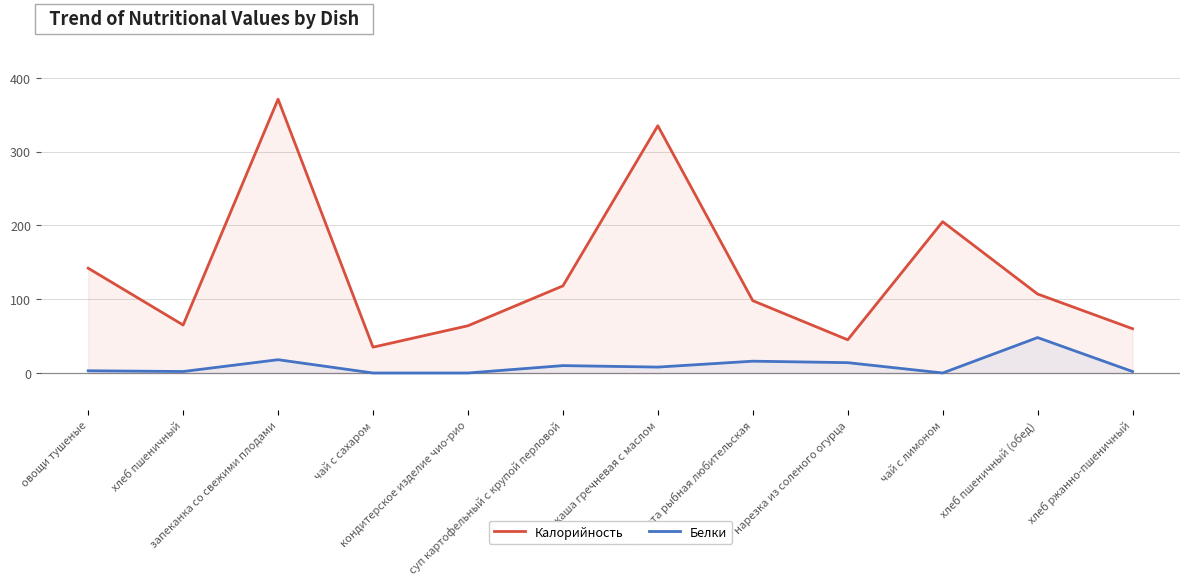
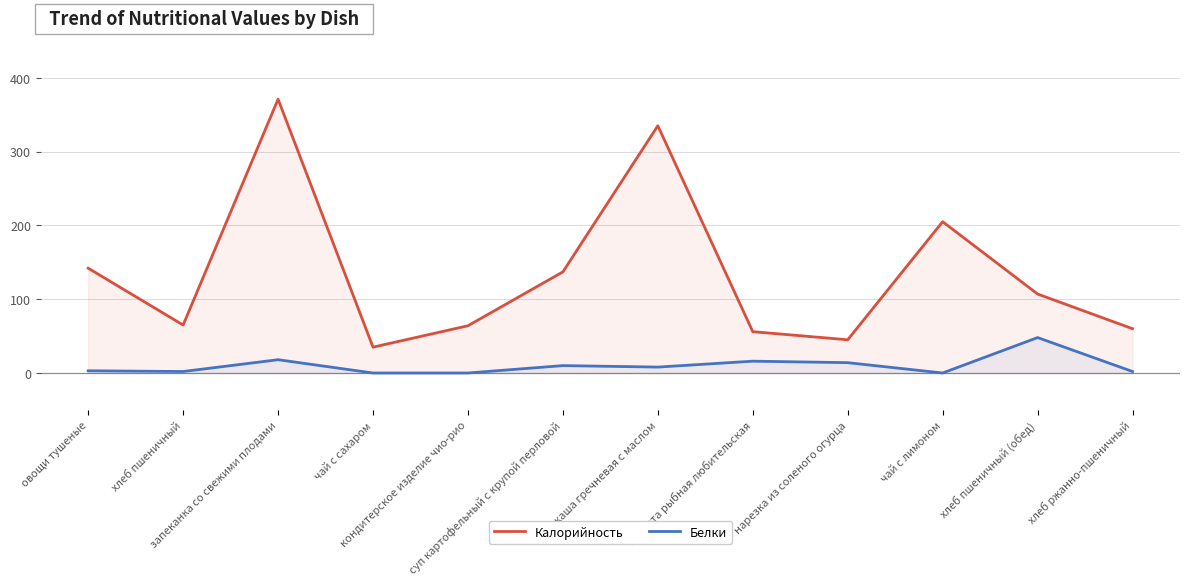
  {
    "Калорийность": {
      "овощи тушеные": 140,
      "хлеб пшеничный": 70,
      "запеканка со свежими плодами": 370,
      "чай с сахаром": 40,
      "кондитерское изделие чио-рио": 60,
-     "суп картофельный с крупой перловой": 120,
+     "суп картофельный с крупой перловой": 140,
      "каша гречневая с маслом": 340,
-     "котлета рыбная любительская": 100,
+     "котлета рыбная любительская": 60,
      "нарезка из соленого огурца": 50,
      "чай с лимоном": 210,
      "хлеб пшеничный (обед)": 110,
      "хлеб ржанно-пшеничный": 60
    },
    "Белки": {
      "овощи тушеные": 0,
      "хлеб пшеничный": 0,
      "запеканка со свежими плодами": 20,
      "чай с сахаром": 0,
      "кондитерское изделие чио-рио": 0,
      "суп картофельный с крупой перловой": 10,
      "каша гречневая с маслом": 10,
      "котлета рыбная любительская": 20,
      "нарезка из соленого огурца": 10,
      "чай с лимоном": 0,
      "хлеб пшеничный (обед)": 50,
      "хлеб ржанно-пшеничный": 0
    }
  }
